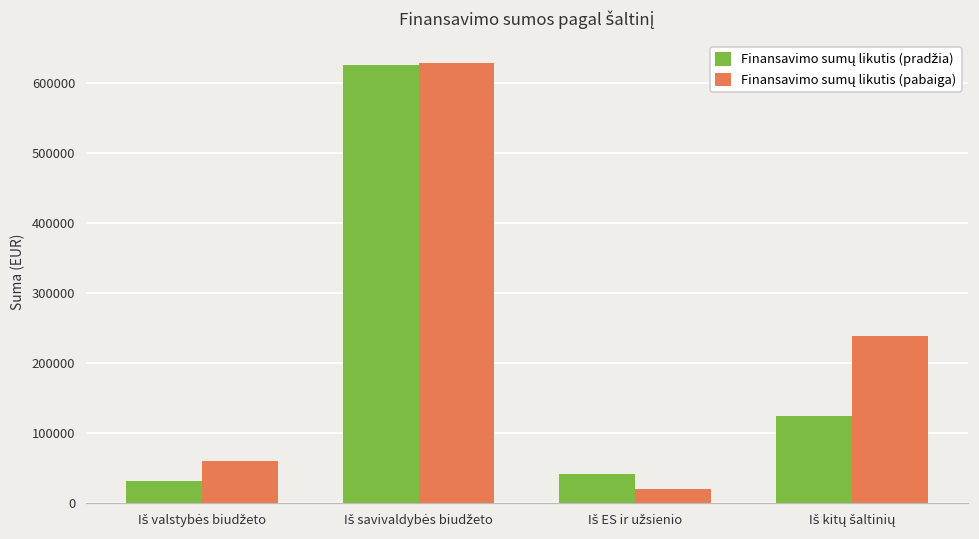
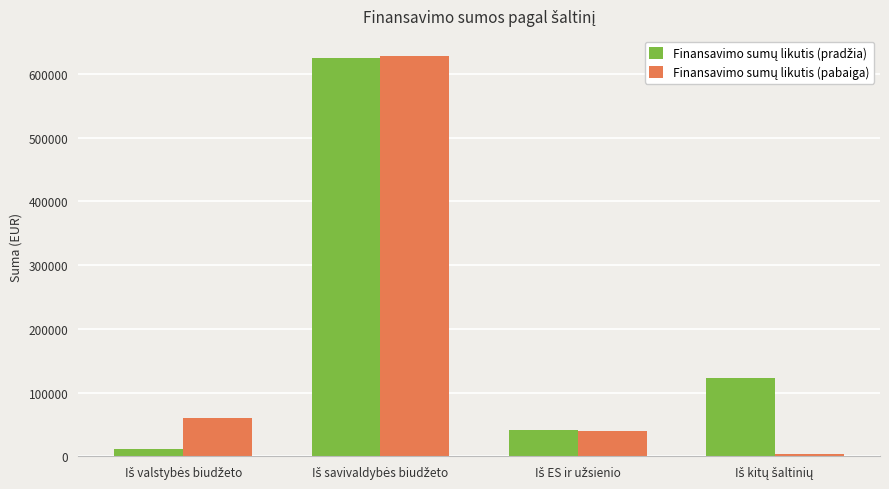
  {
    "Finansavimo sumų likutis (pradžia)": {
-     "Iš valstybės biudžeto": 30000,
+     "Iš valstybės biudžeto": 10000,
      "Iš savivaldybės biudžeto": 620000,
      "Iš ES ir užsienio": 40000,
      "Iš kitų šaltinių": 120000
    },
    "Finansavimo sumų likutis (pabaiga)": {
      "Iš valstybės biudžeto": 60000,
      "Iš savivaldybės biudžeto": 630000,
-     "Iš ES ir užsienio": 20000,
-     "Iš kitų šaltinių": 240000
+     "Iš ES ir užsienio": 40000,
+     "Iš kitų šaltinių": 0
    }
  }
